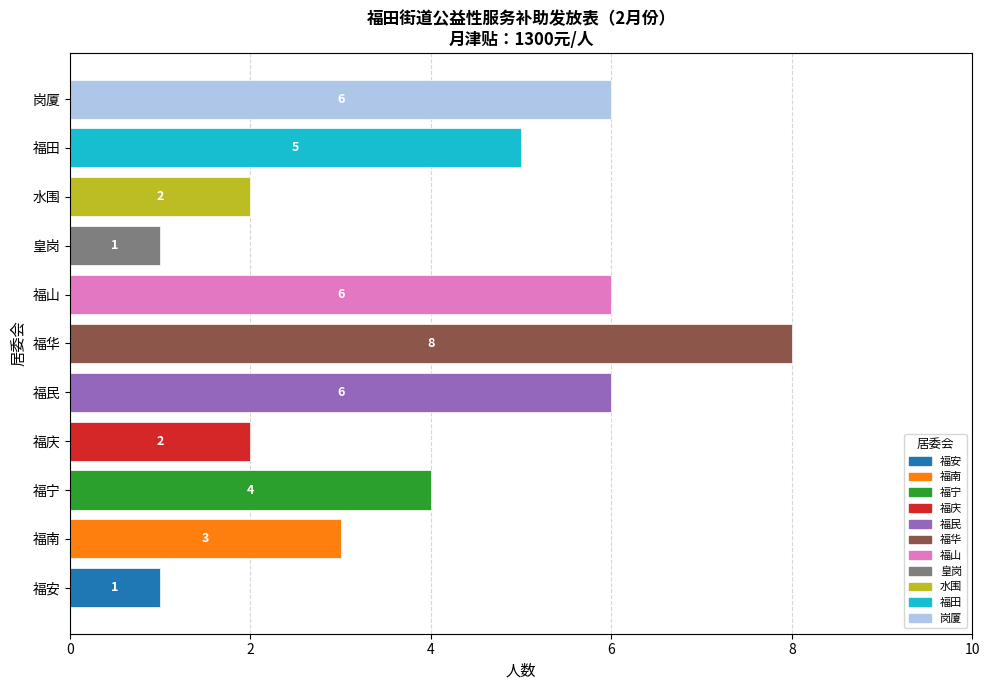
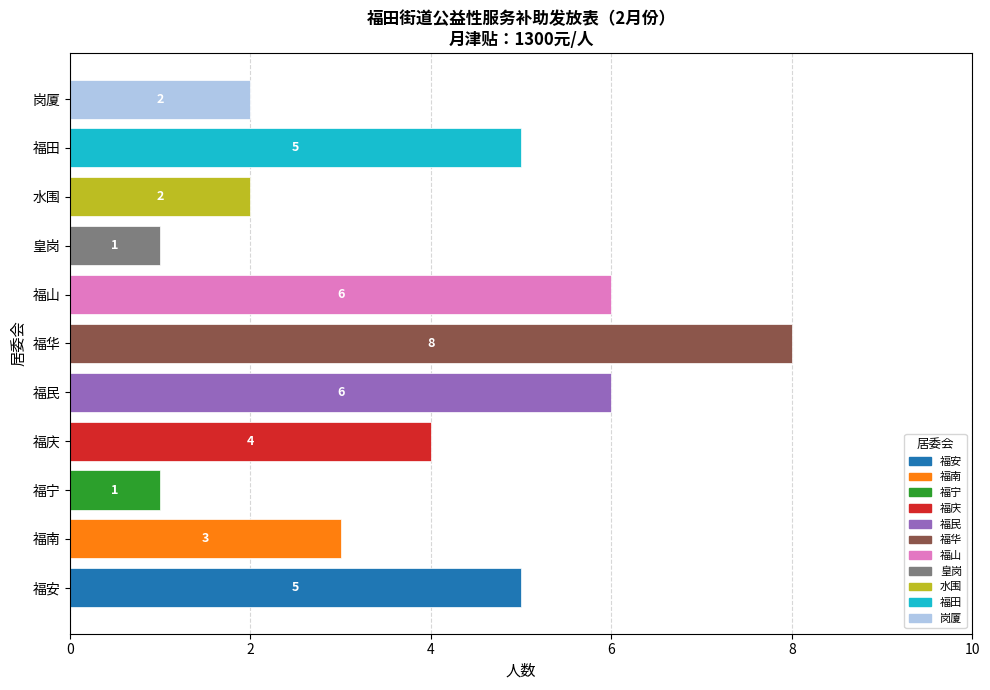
  {
-   "岗厦": 6,
+   "岗厦": 2,
    "福田": 5,
    "水围": 2,
    "皇岗": 1,
    "福山": 6,
    "福华": 8,
    "福民": 6,
-   "福庆": 2,
-   "福宁": 4,
+   "福庆": 4,
+   "福宁": 1,
    "福南": 3,
-   "福安": 1
+   "福安": 5
  }
